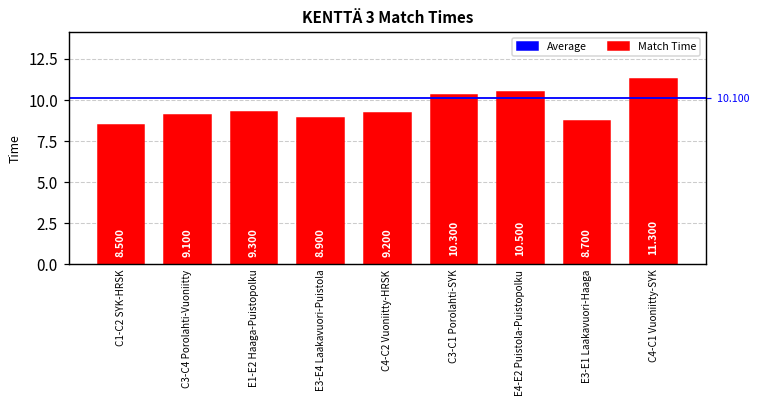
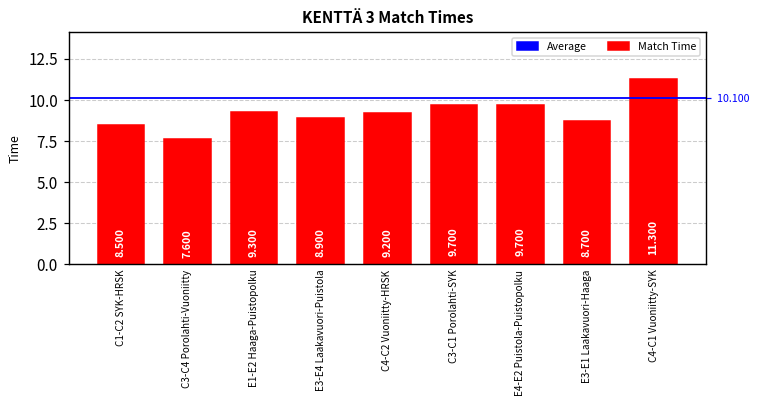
  {
    "C1-C2 SYK-HRSK": 8.500,
-   "C3-C4 Porolahti-Vuoniitty": 9.100,
+   "C3-C4 Porolahti-Vuoniitty": 7.600,
    "E1-E2 Haaga-Puistopolku": 9.300,
    "E3-E4 Laakavuori-Puistola": 8.900,
    "C4-C2 Vuoniitty-HRSK": 9.200,
-   "C3-C1 Porolahti-SYK": 10.300,
-   "E4-E2 Puistola-Puistopolku": 10.500,
+   "C3-C1 Porolahti-SYK": 9.700,
+   "E4-E2 Puistola-Puistopolku": 9.700,
    "E3-E1 Laakavuori-Haaga": 8.700,
    "C4-C1 Vuoniitty-SYK": 11.300
  }
